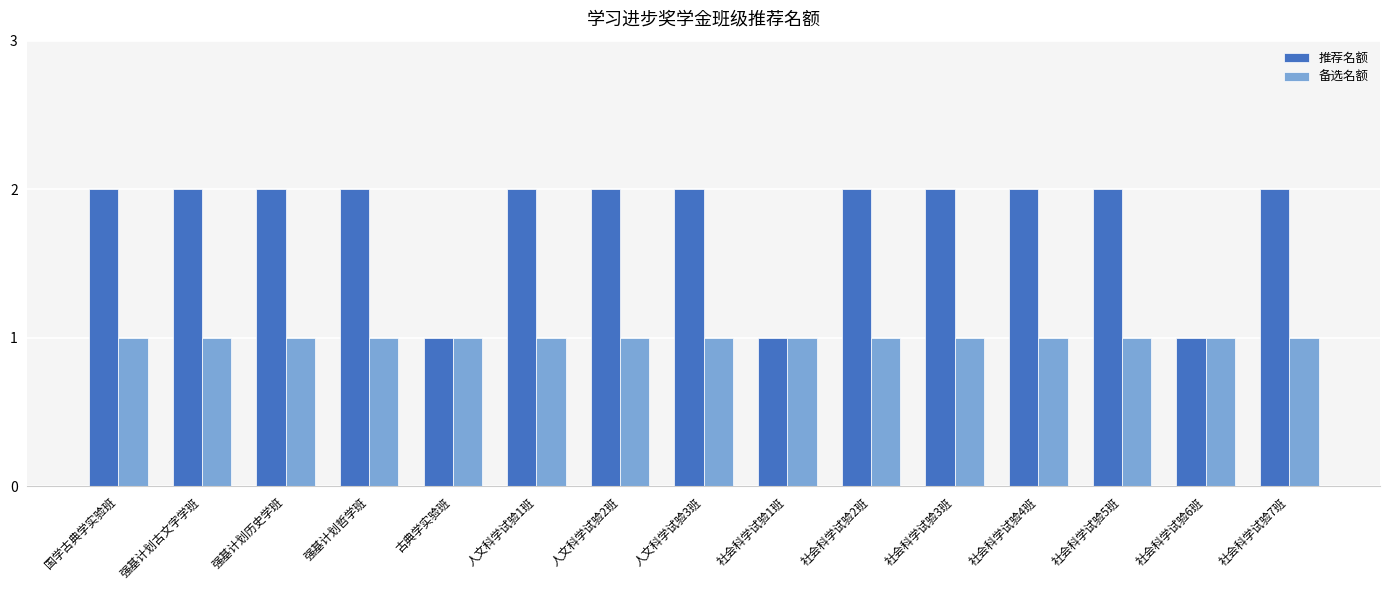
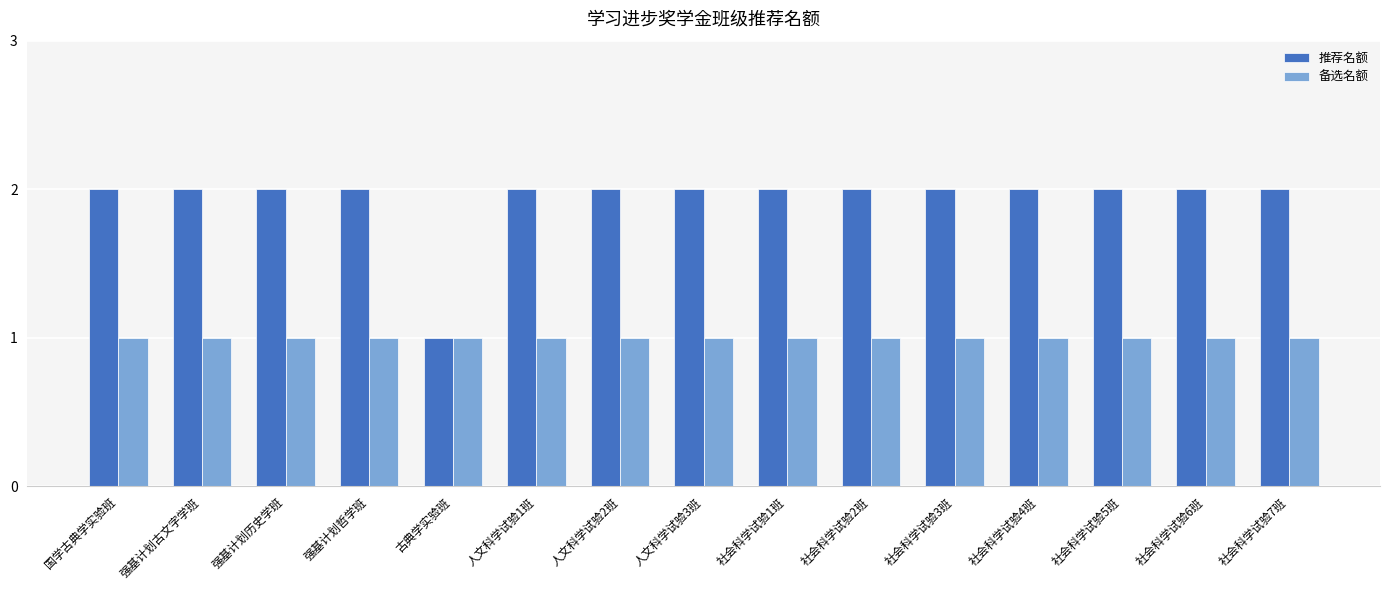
  {
    "推荐名额": {
      "国学古典学实验班": 2,
      "强基计划古文字学班": 2,
      "强基计划历史学班": 2,
      "强基计划哲学班": 2,
      "古典学实验班": 1,
      "人文科学试验1班": 2,
      "人文科学试验2班": 2,
      "人文科学试验3班": 2,
-     "社会科学试验1班": 1,
+     "社会科学试验1班": 2,
      "社会科学试验2班": 2,
      "社会科学试验3班": 2,
      "社会科学试验4班": 2,
      "社会科学试验5班": 2,
-     "社会科学试验6班": 1,
+     "社会科学试验6班": 2,
      "社会科学试验7班": 2
    },
    "备选名额": {
      "国学古典学实验班": 1,
      "强基计划古文字学班": 1,
      "强基计划历史学班": 1,
      "强基计划哲学班": 1,
      "古典学实验班": 1,
      "人文科学试验1班": 1,
      "人文科学试验2班": 1,
      "人文科学试验3班": 1,
      "社会科学试验1班": 1,
      "社会科学试验2班": 1,
      "社会科学试验3班": 1,
      "社会科学试验4班": 1,
      "社会科学试验5班": 1,
      "社会科学试验6班": 1,
      "社会科学试验7班": 1
    }
  }
